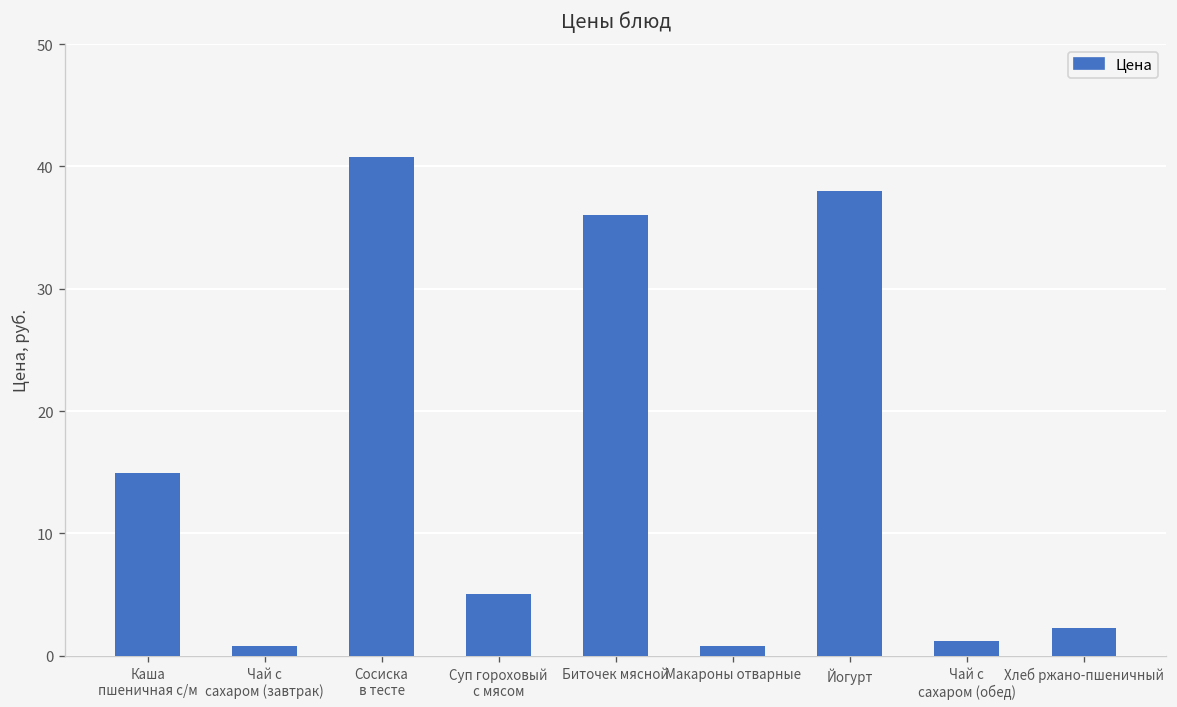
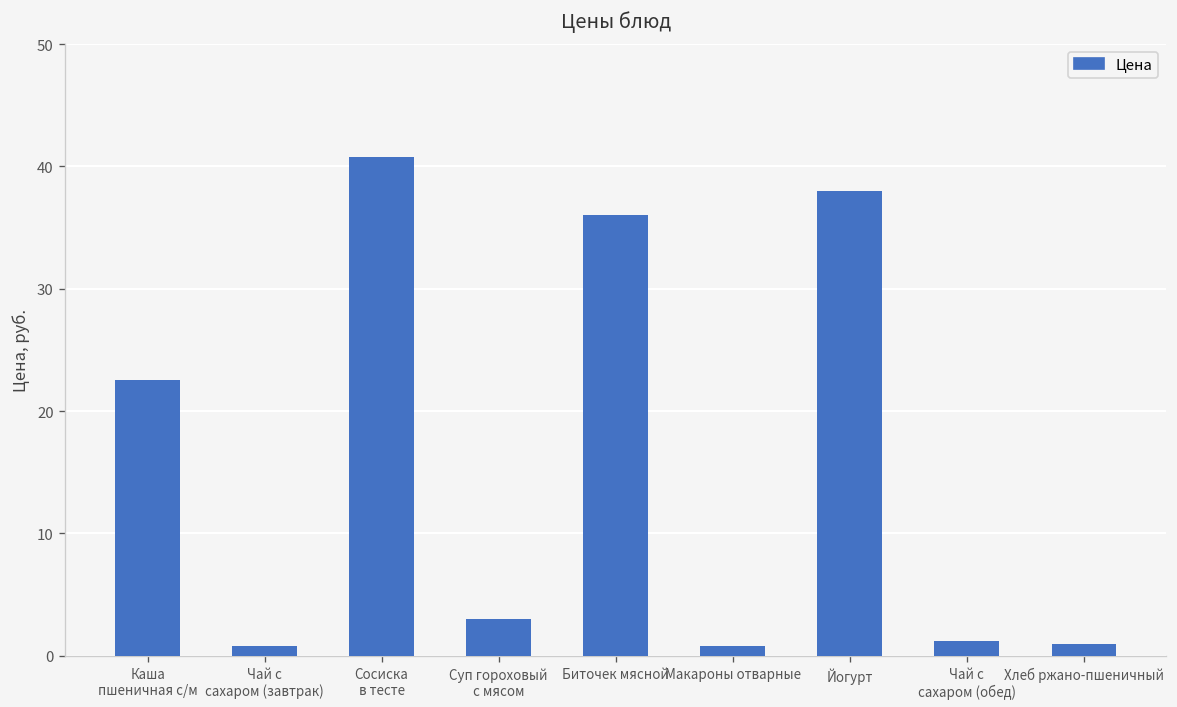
  {
-   "Каша пшеничная с/м": 15.0,
+   "Каша пшеничная с/м": 22.5,
    "Чай с сахаром (завтрак)": 0.8,
    "Сосиска в тесте": 40.8,
-   "Суп гороховый с мясом": 5,
+   "Суп гороховый с мясом": 3,
    "Биточек мясной": 36.0,
    "Макароны отварные": 0.8,
    "Йогурт": 38.0,
    "Чай с сахаром (обед)": 1.2,
-   "Хлеб ржано-пшеничный": 2.2
+   "Хлеб ржано-пшеничный": 0.9
  }
